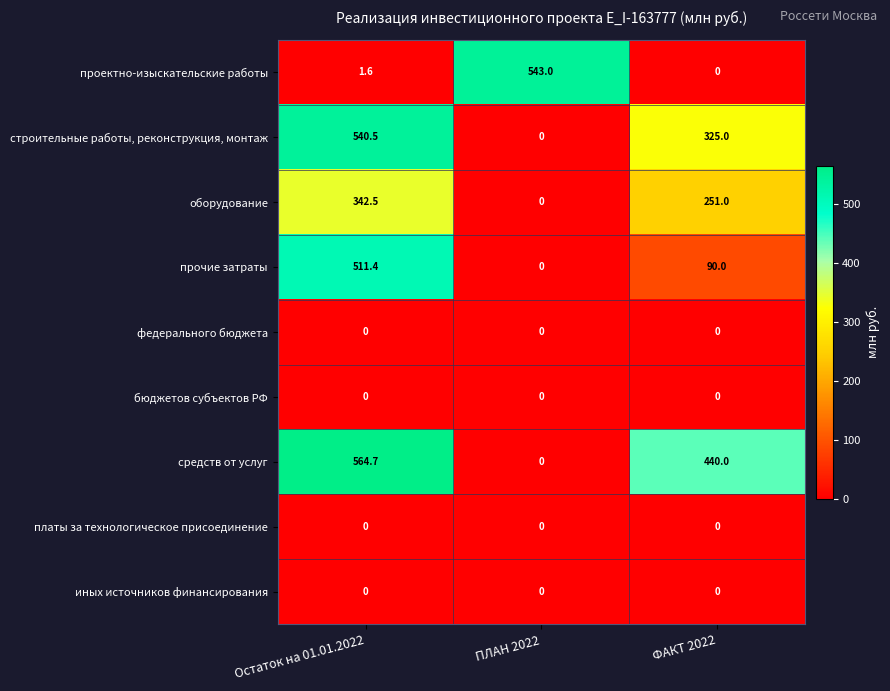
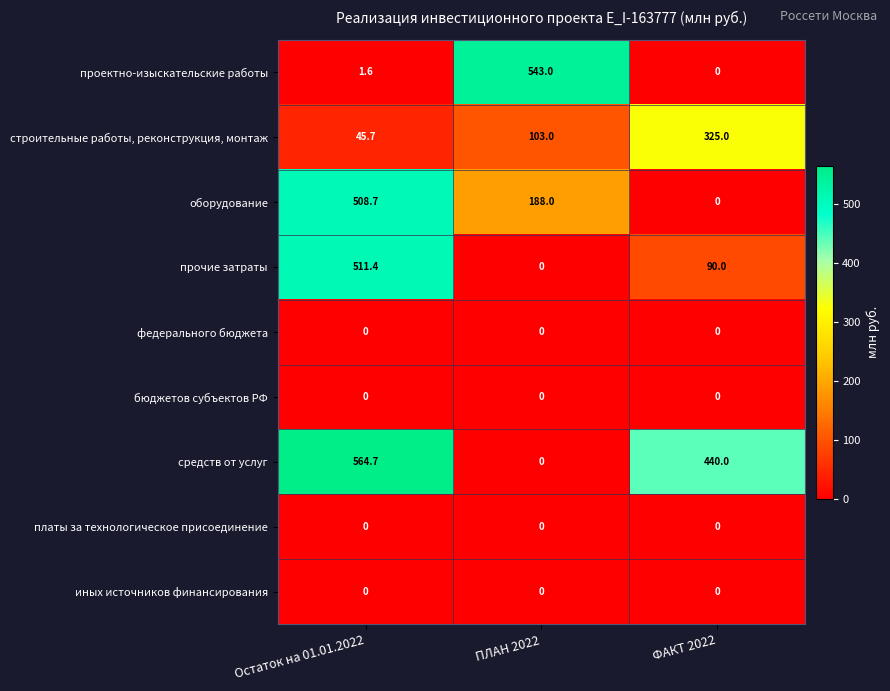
  {
    "проектно-изыскательские работы": {
      "Остаток на 01.01.2022": 1.6,
      "ПЛАН 2022": 543.0,
      "ФАКТ 2022": 0
    },
    "строительные работы, реконструкция, монтаж": {
-     "Остаток на 01.01.2022": 540.5,
-     "ПЛАН 2022": 0,
+     "Остаток на 01.01.2022": 45.7,
+     "ПЛАН 2022": 103.0,
      "ФАКТ 2022": 325.0
    },
    "оборудование": {
-     "Остаток на 01.01.2022": 342.5,
-     "ПЛАН 2022": 0,
-     "ФАКТ 2022": 251.0
+     "Остаток на 01.01.2022": 508.7,
+     "ПЛАН 2022": 188.0,
+     "ФАКТ 2022": 0
    },
    "прочие затраты": {
      "Остаток на 01.01.2022": 511.4,
      "ПЛАН 2022": 0,
      "ФАКТ 2022": 90.0
    },
    "федерального бюджета": {
      "Остаток на 01.01.2022": 0,
      "ПЛАН 2022": 0,
      "ФАКТ 2022": 0
    },
    "бюджетов субъектов РФ": {
      "Остаток на 01.01.2022": 0,
      "ПЛАН 2022": 0,
      "ФАКТ 2022": 0
    },
    "средств от услуг": {
      "Остаток на 01.01.2022": 564.7,
      "ПЛАН 2022": 0,
      "ФАКТ 2022": 440.0
    },
    "платы за технологическое присоединение": {
      "Остаток на 01.01.2022": 0,
      "ПЛАН 2022": 0,
      "ФАКТ 2022": 0
    },
    "иных источников финансирования": {
      "Остаток на 01.01.2022": 0,
      "ПЛАН 2022": 0,
      "ФАКТ 2022": 0
    }
  }
